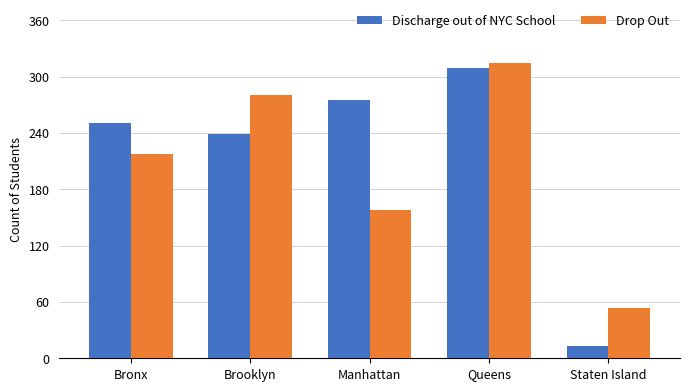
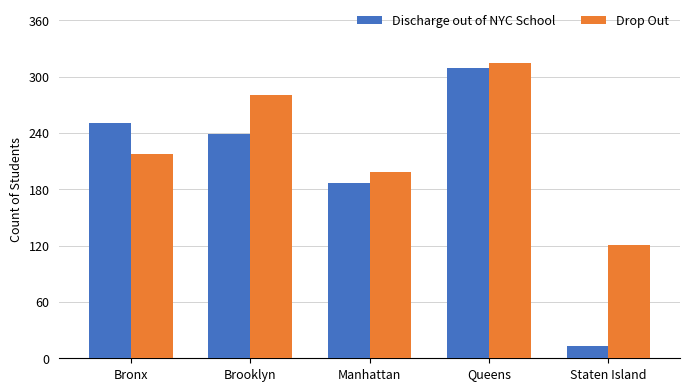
  {
    "Discharge out of NYC School": {
      "Bronx": 250,
      "Brooklyn": 240,
-     "Manhattan": 280,
+     "Manhattan": 190,
      "Queens": 310,
      "Staten Island": 10
    },
    "Drop Out": {
      "Bronx": 220,
      "Brooklyn": 280,
-     "Manhattan": 160,
+     "Manhattan": 200,
      "Queens": 310,
-     "Staten Island": 50
+     "Staten Island": 120
    }
  }
